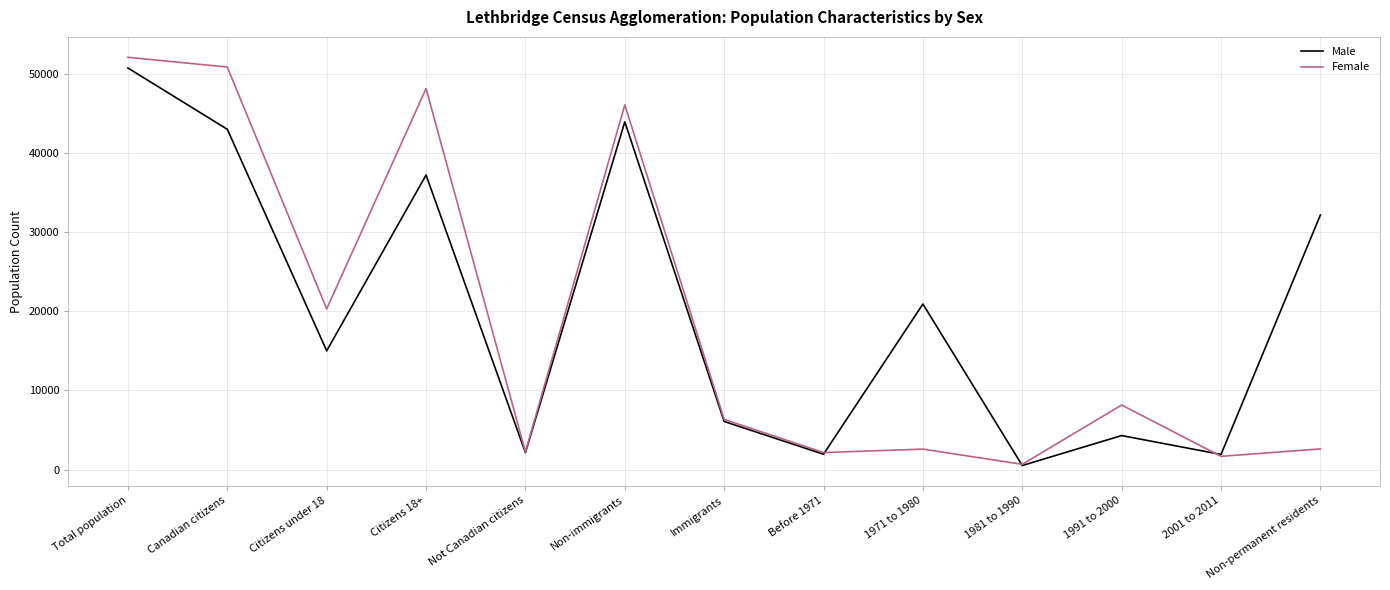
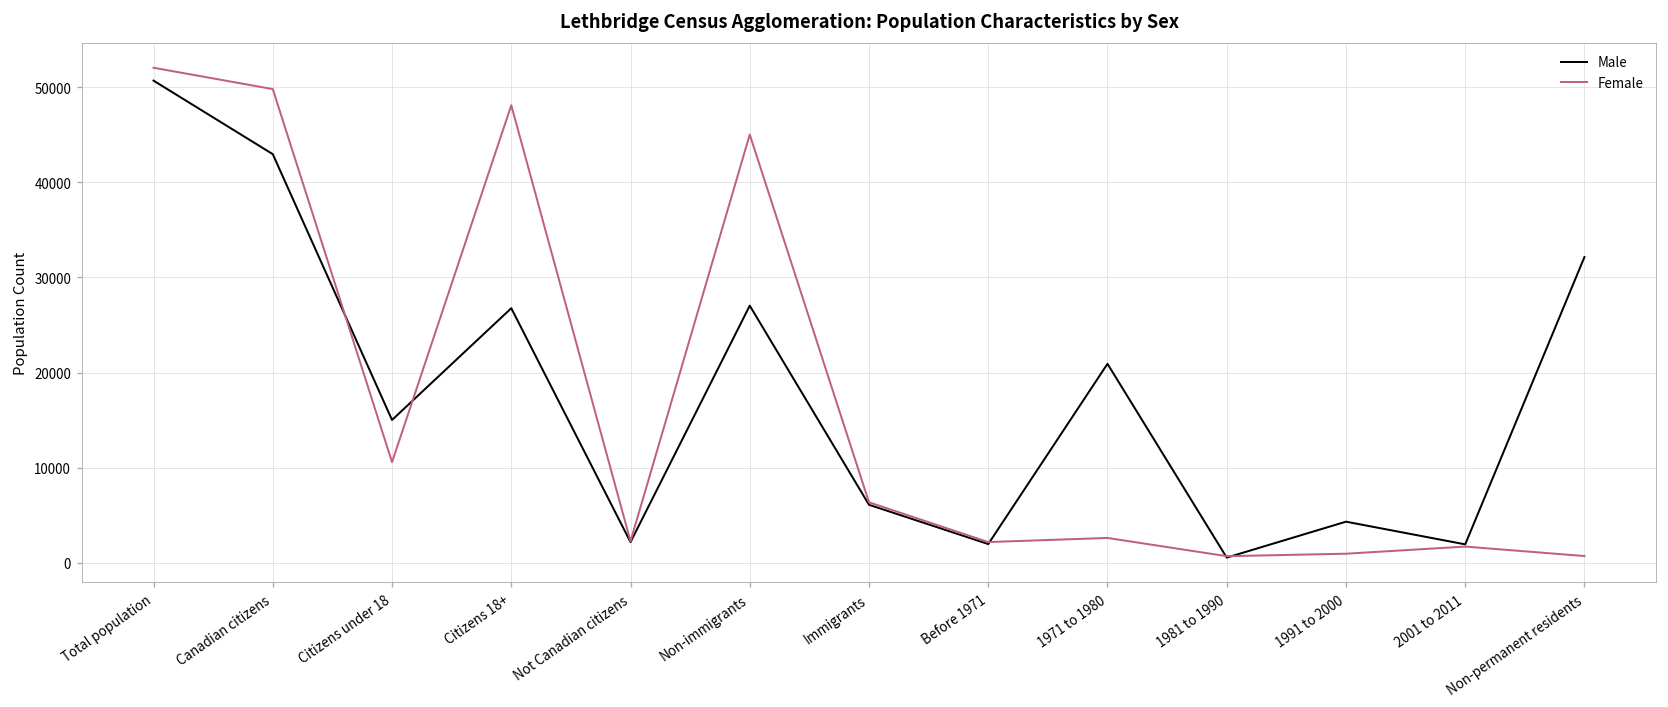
  {
    "Male": {
      "Total population": 51000,
      "Canadian citizens": 43000,
      "Citizens under 18": 15000,
-     "Citizens 18+": 37000,
-     "Non-immigrants": 44000,
+     "Citizens 18+": 27000,
+     "Non-immigrants": 27000,
      "1971 to 1980": 21000,
      "1991 to 2000": 4000,
      "Non-permanent residents": 32000
    },
    "Female": {
      "Total population": 52000,
-     "Canadian citizens": 51000,
-     "Citizens under 18": 20000,
+     "Canadian citizens": 50000,
+     "Citizens under 18": 11000,
      "Citizens 18+": 48000,
-     "Non-immigrants": 46000,
+     "Non-immigrants": 45000,
      "1971 to 1980": 3000,
-     "1991 to 2000": 8000,
-     "Non-permanent residents": 3000
+     "1991 to 2000": 1000,
+     "Non-permanent residents": 1000
    }
  }
